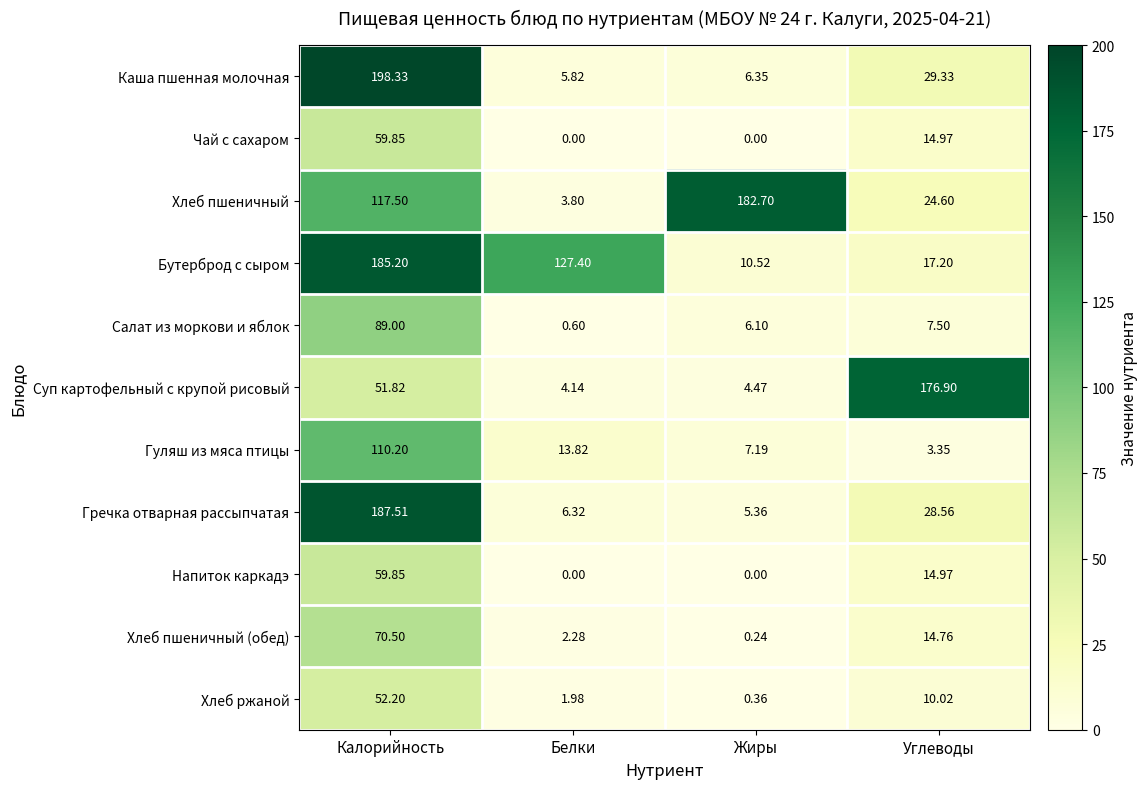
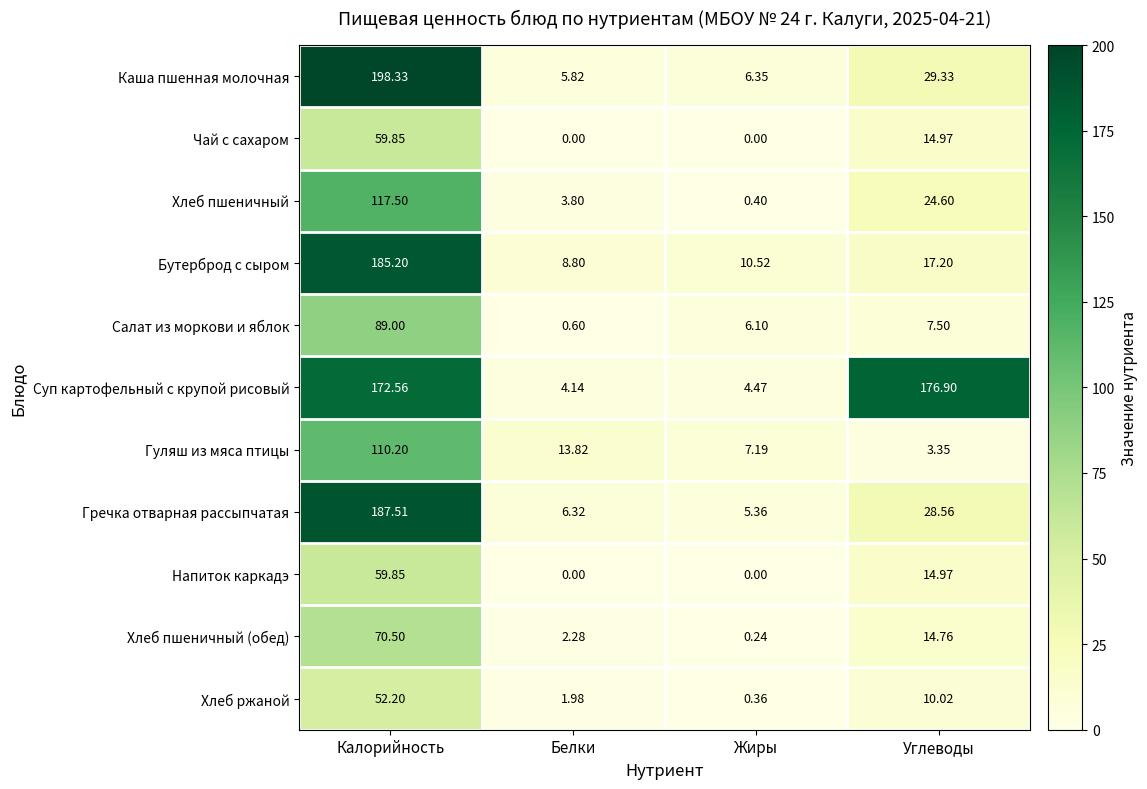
  {
    "Каша пшенная молочная": {
      "Калорийность": 198.33,
      "Белки": 5.82,
      "Жиры": 6.35,
      "Углеводы": 29.33
    },
    "Чай с сахаром": {
      "Калорийность": 59.85,
      "Белки": 0.00,
      "Жиры": 0.00,
      "Углеводы": 14.97
    },
    "Хлеб пшеничный": {
      "Калорийность": 117.50,
      "Белки": 3.80,
-     "Жиры": 182.70,
+     "Жиры": 0.40,
      "Углеводы": 24.60
    },
    "Бутерброд с сыром": {
      "Калорийность": 185.20,
-     "Белки": 127.40,
+     "Белки": 8.80,
      "Жиры": 10.52,
      "Углеводы": 17.20
    },
    "Салат из моркови и яблок": {
      "Калорийность": 89.00,
      "Белки": 0.60,
      "Жиры": 6.10,
      "Углеводы": 7.50
    },
    "Суп картофельный с крупой рисовый": {
-     "Калорийность": 51.82,
+     "Калорийность": 172.56,
      "Белки": 4.14,
      "Жиры": 4.47,
      "Углеводы": 176.90
    },
    "Гуляш из мяса птицы": {
      "Калорийность": 110.20,
      "Белки": 13.82,
      "Жиры": 7.19,
      "Углеводы": 3.35
    },
    "Гречка отварная рассыпчатая": {
      "Калорийность": 187.51,
      "Белки": 6.32,
      "Жиры": 5.36,
      "Углеводы": 28.56
    },
    "Напиток каркадэ": {
      "Калорийность": 59.85,
      "Белки": 0.00,
      "Жиры": 0.00,
      "Углеводы": 14.97
    },
    "Хлеб пшеничный (обед)": {
      "Калорийность": 70.50,
      "Белки": 2.28,
      "Жиры": 0.24,
      "Углеводы": 14.76
    },
    "Хлеб ржаной": {
      "Калорийность": 52.20,
      "Белки": 1.98,
      "Жиры": 0.36,
      "Углеводы": 10.02
    }
  }
